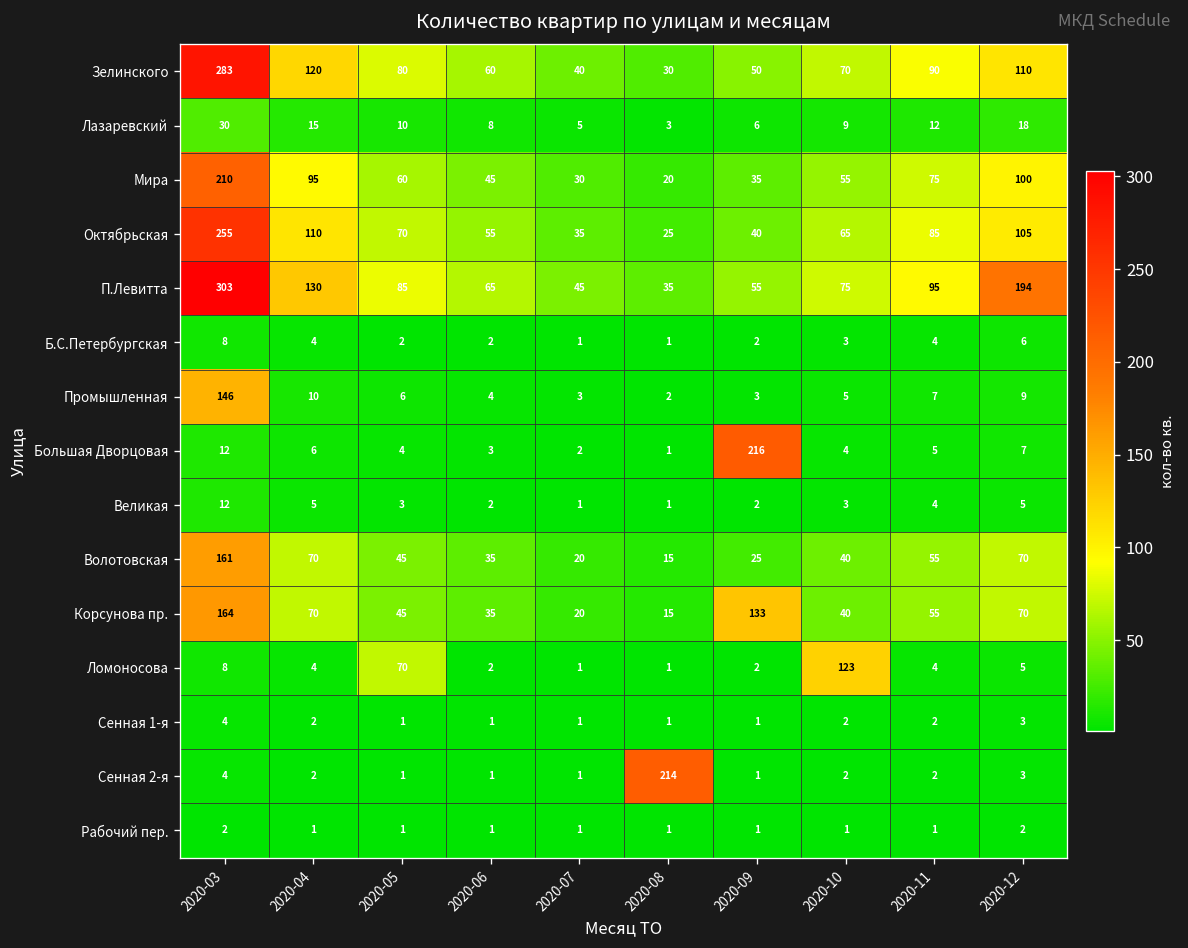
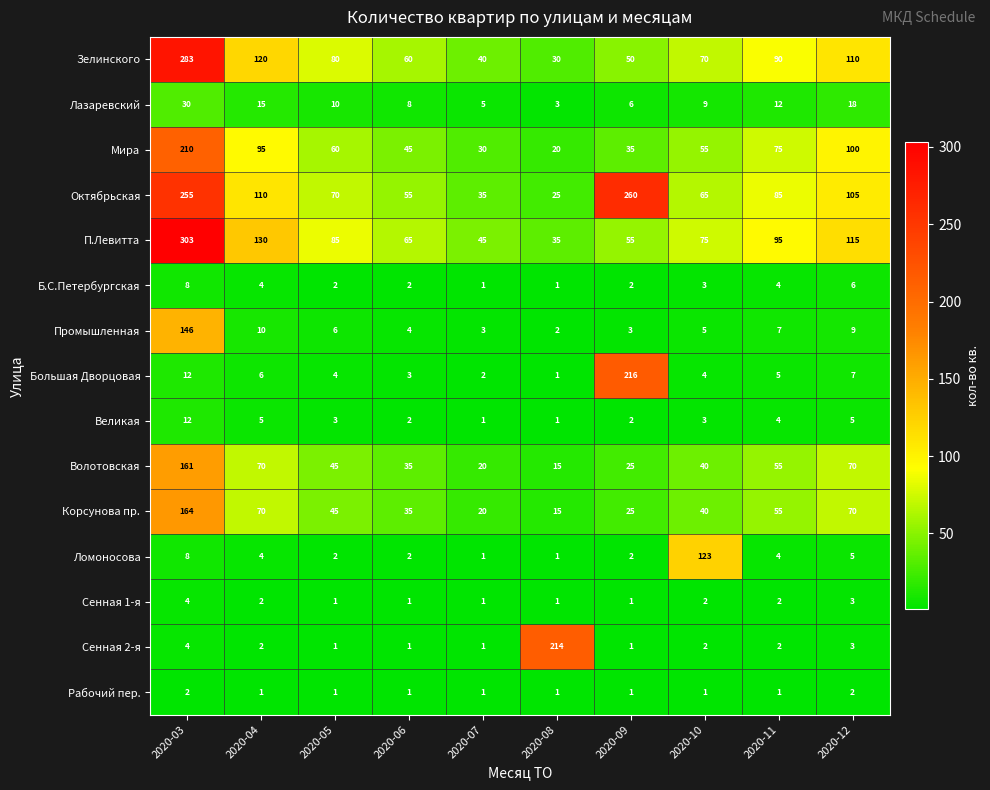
  {
    "Зелинского": {
      "2020-03": 283,
      "2020-04": 120,
      "2020-05": 80,
      "2020-06": 60,
      "2020-07": 40,
      "2020-08": 30,
      "2020-09": 50,
      "2020-10": 70,
      "2020-11": 90,
      "2020-12": 110
    },
    "Лазаревский": {
      "2020-03": 30,
      "2020-04": 15,
      "2020-05": 10,
      "2020-06": 8,
      "2020-07": 5,
      "2020-08": 3,
      "2020-09": 6,
      "2020-10": 9,
      "2020-11": 12,
      "2020-12": 18
    },
    "Мира": {
      "2020-03": 210,
      "2020-04": 95,
      "2020-05": 60,
      "2020-06": 45,
      "2020-07": 30,
      "2020-08": 20,
      "2020-09": 35,
      "2020-10": 55,
      "2020-11": 75,
      "2020-12": 100
    },
    "Октябрьская": {
      "2020-03": 255,
      "2020-04": 110,
      "2020-05": 70,
      "2020-06": 55,
      "2020-07": 35,
      "2020-08": 25,
-     "2020-09": 40,
+     "2020-09": 260,
      "2020-10": 65,
      "2020-11": 85,
      "2020-12": 105
    },
    "П.Левитта": {
      "2020-03": 303,
      "2020-04": 130,
      "2020-05": 85,
      "2020-06": 65,
      "2020-07": 45,
      "2020-08": 35,
      "2020-09": 55,
      "2020-10": 75,
      "2020-11": 95,
-     "2020-12": 194
+     "2020-12": 115
    },
    "Б.С.Петербургская": {
      "2020-03": 8,
      "2020-04": 4,
      "2020-05": 2,
      "2020-06": 2,
      "2020-07": 1,
      "2020-08": 1,
      "2020-09": 2,
      "2020-10": 3,
      "2020-11": 4,
      "2020-12": 6
    },
    "Промышленная": {
      "2020-03": 146,
      "2020-04": 10,
      "2020-05": 6,
      "2020-06": 4,
      "2020-07": 3,
      "2020-08": 2,
      "2020-09": 3,
      "2020-10": 5,
      "2020-11": 7,
      "2020-12": 9
    },
    "Большая Дворцовая": {
      "2020-03": 12,
      "2020-04": 6,
      "2020-05": 4,
      "2020-06": 3,
      "2020-07": 2,
      "2020-08": 1,
      "2020-09": 216,
      "2020-10": 4,
      "2020-11": 5,
      "2020-12": 7
    },
    "Великая": {
      "2020-03": 12,
      "2020-04": 5,
      "2020-05": 3,
      "2020-06": 2,
      "2020-07": 1,
      "2020-08": 1,
      "2020-09": 2,
      "2020-10": 3,
      "2020-11": 4,
      "2020-12": 5
    },
    "Волотовская": {
      "2020-03": 161,
      "2020-04": 70,
      "2020-05": 45,
      "2020-06": 35,
      "2020-07": 20,
      "2020-08": 15,
      "2020-09": 25,
      "2020-10": 40,
      "2020-11": 55,
      "2020-12": 70
    },
    "Корсунова пр.": {
      "2020-03": 164,
      "2020-04": 70,
      "2020-05": 45,
      "2020-06": 35,
      "2020-07": 20,
      "2020-08": 15,
-     "2020-09": 133,
+     "2020-09": 25,
      "2020-10": 40,
      "2020-11": 55,
      "2020-12": 70
    },
    "Ломоносова": {
      "2020-03": 8,
      "2020-04": 4,
-     "2020-05": 70,
+     "2020-05": 2,
      "2020-06": 2,
      "2020-07": 1,
      "2020-08": 1,
      "2020-09": 2,
      "2020-10": 123,
      "2020-11": 4,
      "2020-12": 5
    },
    "Сенная 1-я": {
      "2020-03": 4,
      "2020-04": 2,
      "2020-05": 1,
      "2020-06": 1,
      "2020-07": 1,
      "2020-08": 1,
      "2020-09": 1,
      "2020-10": 2,
      "2020-11": 2,
      "2020-12": 3
    },
    "Сенная 2-я": {
      "2020-03": 4,
      "2020-04": 2,
      "2020-05": 1,
      "2020-06": 1,
      "2020-07": 1,
      "2020-08": 214,
      "2020-09": 1,
      "2020-10": 2,
      "2020-11": 2,
      "2020-12": 3
    },
    "Рабочий пер.": {
      "2020-03": 2,
      "2020-04": 1,
      "2020-05": 1,
      "2020-06": 1,
      "2020-07": 1,
      "2020-08": 1,
      "2020-09": 1,
      "2020-10": 1,
      "2020-11": 1,
      "2020-12": 2
    }
  }
